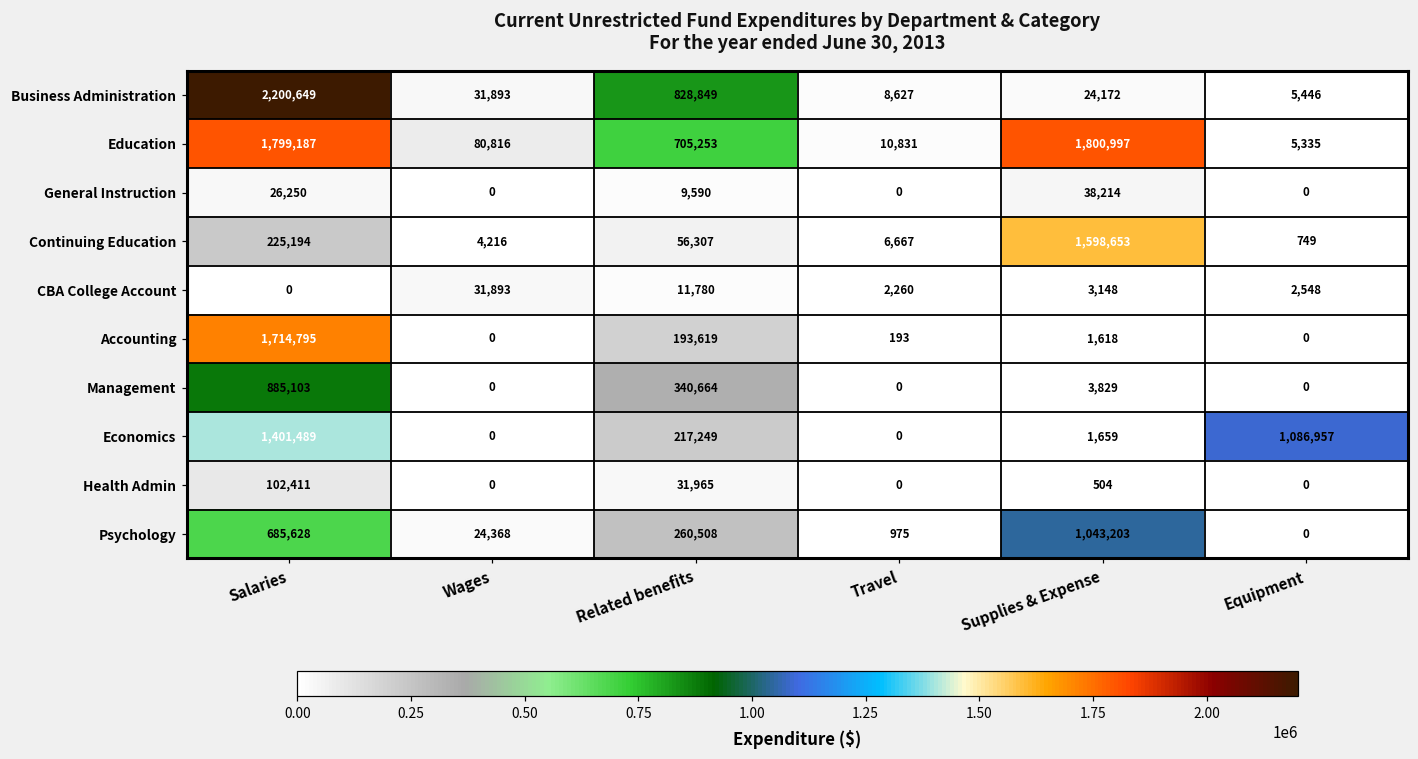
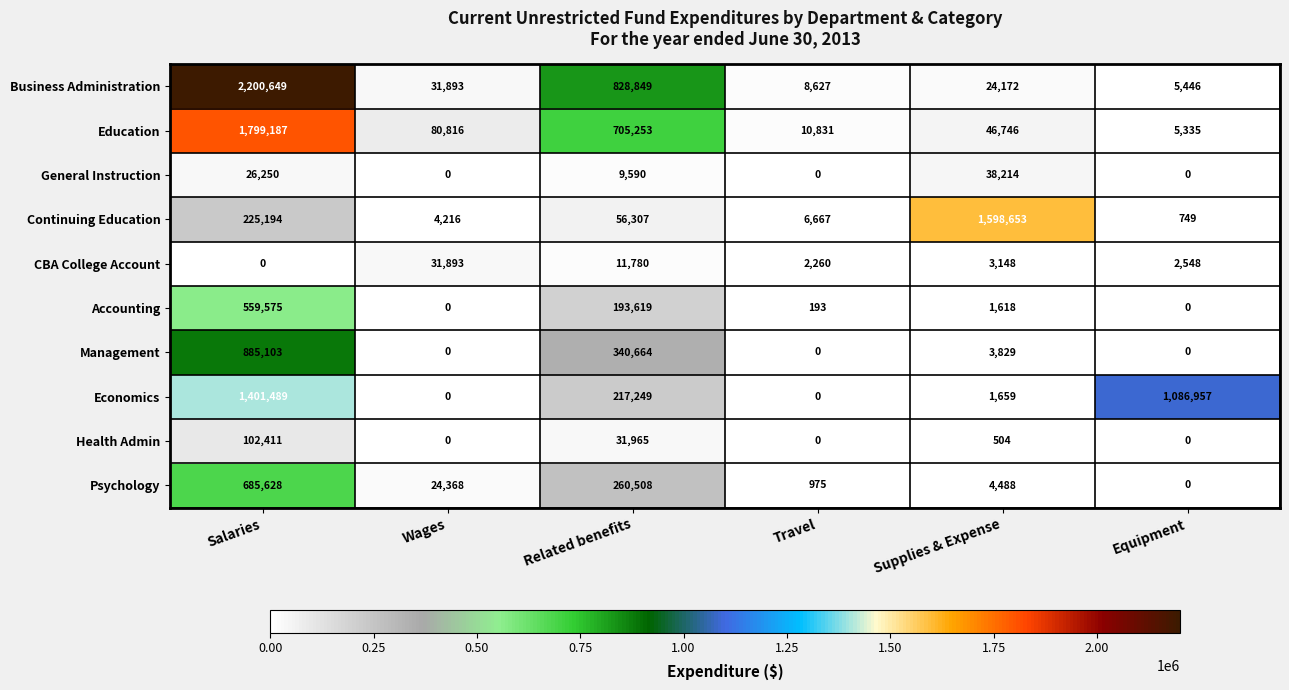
  {
    "Business Administration": {
      "Salaries": "2,200,649",
      "Wages": "31,893",
      "Related benefits": "828,849",
      "Travel": "8,627",
      "Supplies & Expense": "24,172",
      "Equipment": "5,446"
    },
    "Education": {
      "Salaries": "1,799,187",
      "Wages": "80,816",
      "Related benefits": "705,253",
      "Travel": "10,831",
-     "Supplies & Expense": "1,800,997",
+     "Supplies & Expense": "46,746",
      "Equipment": "5,335"
    },
    "General Instruction": {
      "Salaries": "26,250",
      "Wages": "0",
      "Related benefits": "9,590",
      "Travel": "0",
      "Supplies & Expense": "38,214",
      "Equipment": "0"
    },
    "Continuing Education": {
      "Salaries": "225,194",
      "Wages": "4,216",
      "Related benefits": "56,307",
      "Travel": "6,667",
      "Supplies & Expense": "1,598,653",
      "Equipment": "749"
    },
    "CBA College Account": {
      "Salaries": "0",
      "Wages": "31,893",
      "Related benefits": "11,780",
      "Travel": "2,260",
      "Supplies & Expense": "3,148",
      "Equipment": "2,548"
    },
    "Accounting": {
-     "Salaries": "1,714,795",
+     "Salaries": "559,575",
      "Wages": "0",
      "Related benefits": "193,619",
      "Travel": "193",
      "Supplies & Expense": "1,618",
      "Equipment": "0"
    },
    "Management": {
      "Salaries": "885,103",
      "Wages": "0",
      "Related benefits": "340,664",
      "Travel": "0",
      "Supplies & Expense": "3,829",
      "Equipment": "0"
    },
    "Economics": {
      "Salaries": "1,401,489",
      "Wages": "0",
      "Related benefits": "217,249",
      "Travel": "0",
      "Supplies & Expense": "1,659",
      "Equipment": "1,086,957"
    },
    "Health Admin": {
      "Salaries": "102,411",
      "Wages": "0",
      "Related benefits": "31,965",
      "Travel": "0",
      "Supplies & Expense": "504",
      "Equipment": "0"
    },
    "Psychology": {
      "Salaries": "685,628",
      "Wages": "24,368",
      "Related benefits": "260,508",
      "Travel": "975",
-     "Supplies & Expense": "1,043,203",
+     "Supplies & Expense": "4,488",
      "Equipment": "0"
    }
  }
